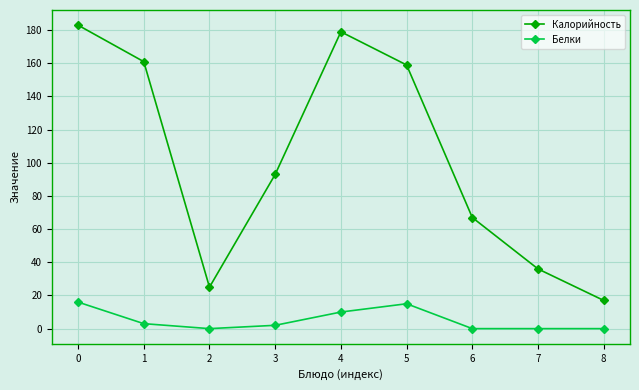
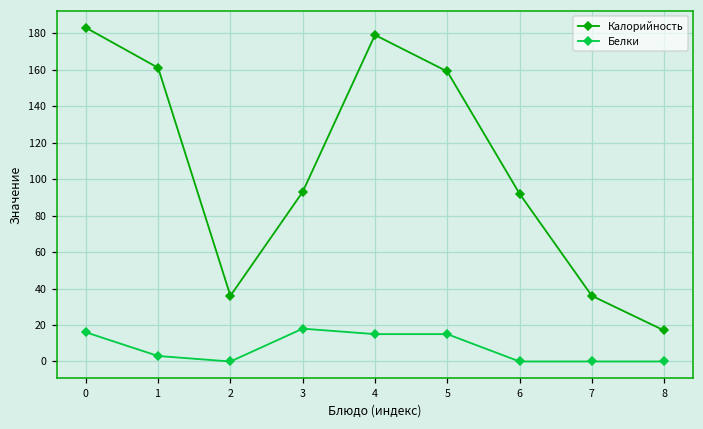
  {
    "Калорийность": {
      "0": 183,
      "1": 161,
-     "2": 25,
+     "2": 36,
      "3": 93,
      "4": 179,
      "5": 159,
-     "6": 67,
+     "6": 92,
      "7": 36,
      "8": 17
    },
    "Белки": {
      "0": 16,
      "1": 3,
      "2": 0,
-     "3": 2,
-     "4": 10,
+     "3": 18,
+     "4": 15,
      "5": 15,
      "6": 0,
      "7": 0,
      "8": 0
    }
  }
